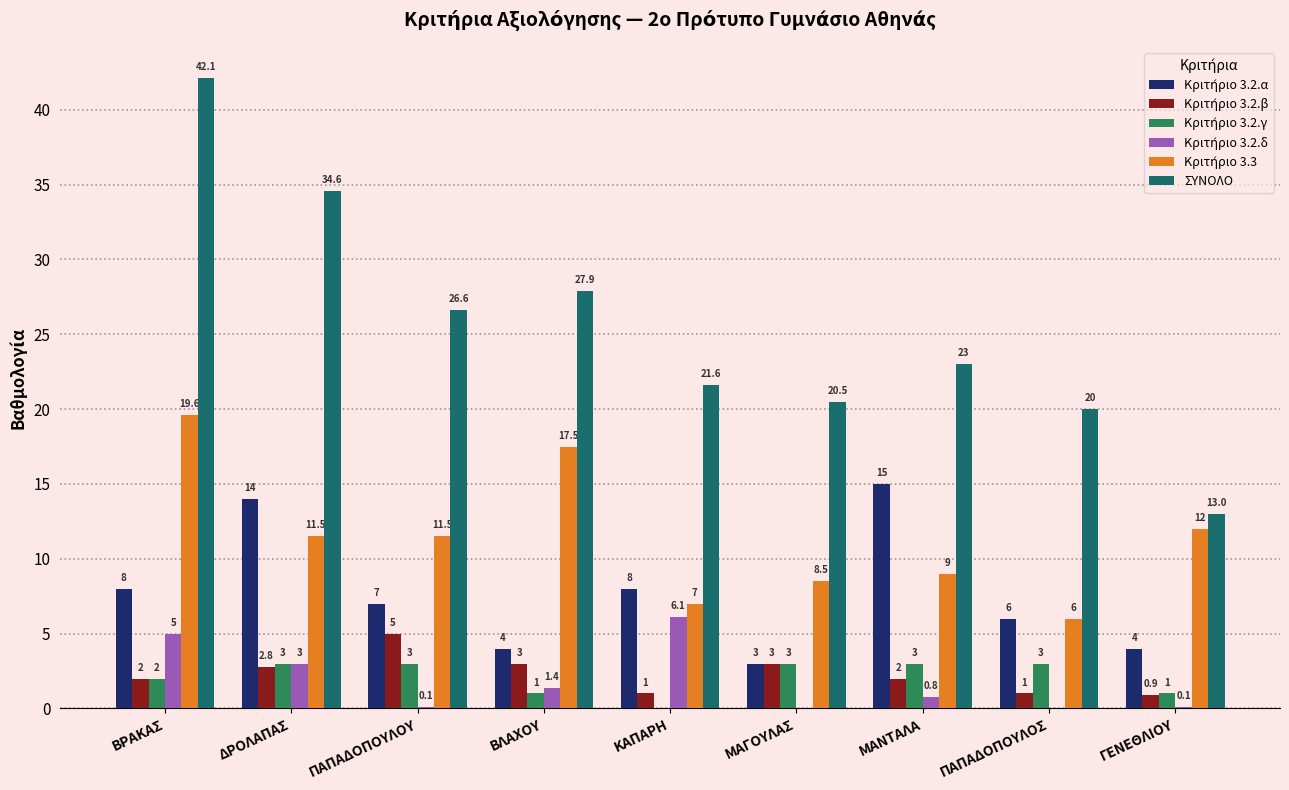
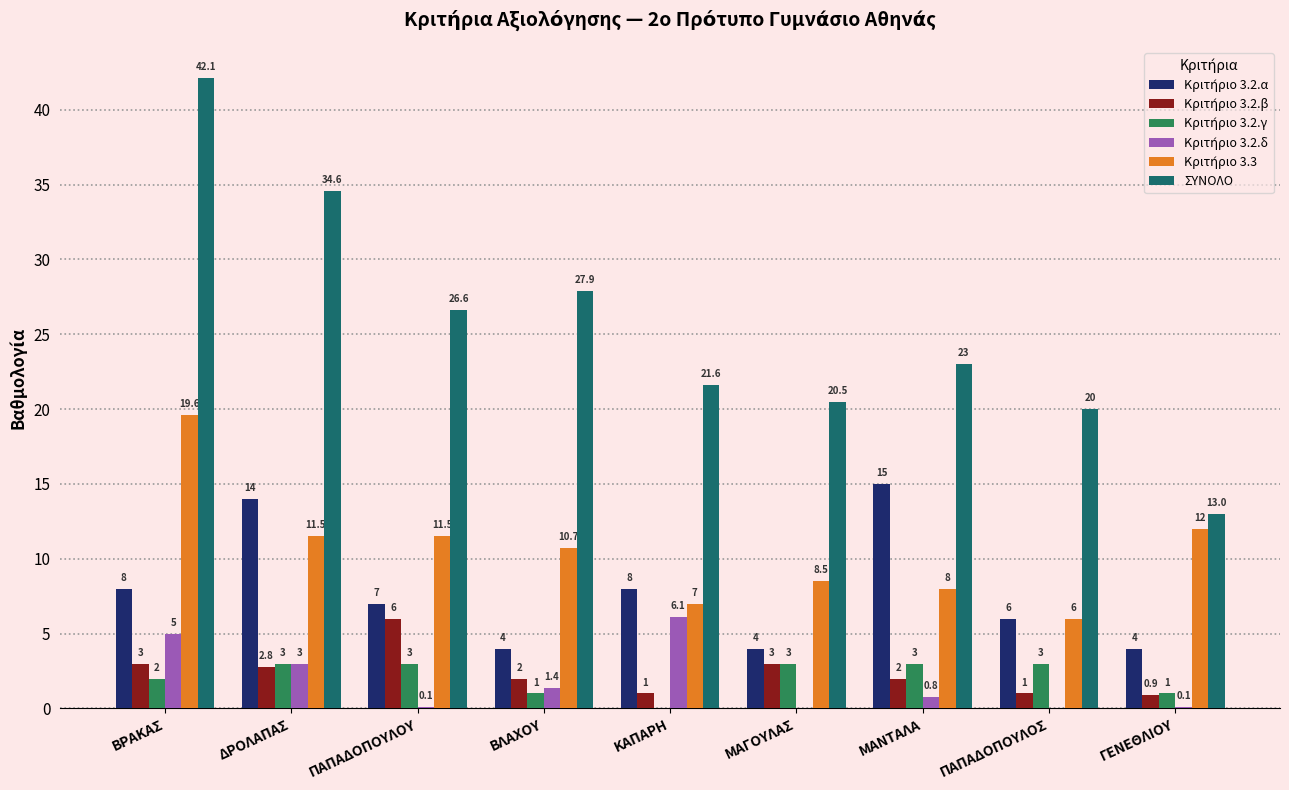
  {
    "Κριτήριο 3.2.α": {
      "ΒΡΑΚΑΣ": 8,
      "ΔΡΟΛΑΠΑΣ": 14,
      "ΠΑΠΑΔΟΠΟΥΛΟΥ": 7,
      "ΒΛΑΧΟΥ": 4,
      "ΚΑΠΑΡΗ": 8,
-     "ΜΑΓΟΥΛΑΣ": 3,
+     "ΜΑΓΟΥΛΑΣ": 4,
      "ΜΑΝΤΑΛΑ": 15,
      "ΠΑΠΑΔΟΠΟΥΛΟΣ": 6,
      "ΓΕΝΕΘΛΙΟΥ": 4
    },
    "Κριτήριο 3.2.β": {
-     "ΒΡΑΚΑΣ": 2,
+     "ΒΡΑΚΑΣ": 3,
      "ΔΡΟΛΑΠΑΣ": 2.8,
-     "ΠΑΠΑΔΟΠΟΥΛΟΥ": 5,
-     "ΒΛΑΧΟΥ": 3,
+     "ΠΑΠΑΔΟΠΟΥΛΟΥ": 6,
+     "ΒΛΑΧΟΥ": 2,
      "ΚΑΠΑΡΗ": 1,
      "ΜΑΓΟΥΛΑΣ": 3,
      "ΜΑΝΤΑΛΑ": 2,
      "ΠΑΠΑΔΟΠΟΥΛΟΣ": 1,
      "ΓΕΝΕΘΛΙΟΥ": 0.9
    },
    "Κριτήριο 3.2.δ": {
      "ΒΡΑΚΑΣ": 5,
      "ΔΡΟΛΑΠΑΣ": 3,
      "ΠΑΠΑΔΟΠΟΥΛΟΥ": 0.1,
      "ΒΛΑΧΟΥ": 1.4,
      "ΚΑΠΑΡΗ": 6.1,
      "ΜΑΝΤΑΛΑ": 0.8,
      "ΓΕΝΕΘΛΙΟΥ": 0.1
    },
    "Κριτήριο 3.3": {
      "ΒΡΑΚΑΣ": 19.6,
      "ΔΡΟΛΑΠΑΣ": 11.5,
      "ΠΑΠΑΔΟΠΟΥΛΟΥ": 11.5,
-     "ΒΛΑΧΟΥ": 17.5,
+     "ΒΛΑΧΟΥ": 10.7,
      "ΚΑΠΑΡΗ": 7,
      "ΜΑΓΟΥΛΑΣ": 8.5,
-     "ΜΑΝΤΑΛΑ": 9,
+     "ΜΑΝΤΑΛΑ": 8,
      "ΠΑΠΑΔΟΠΟΥΛΟΣ": 6,
      "ΓΕΝΕΘΛΙΟΥ": 12
    }
  }
